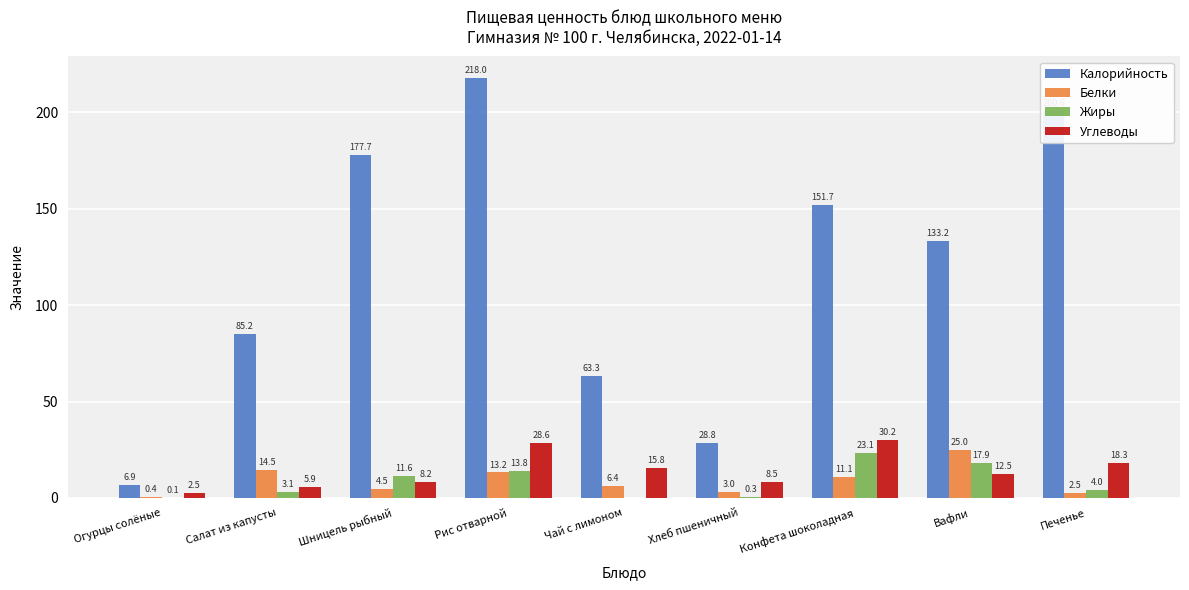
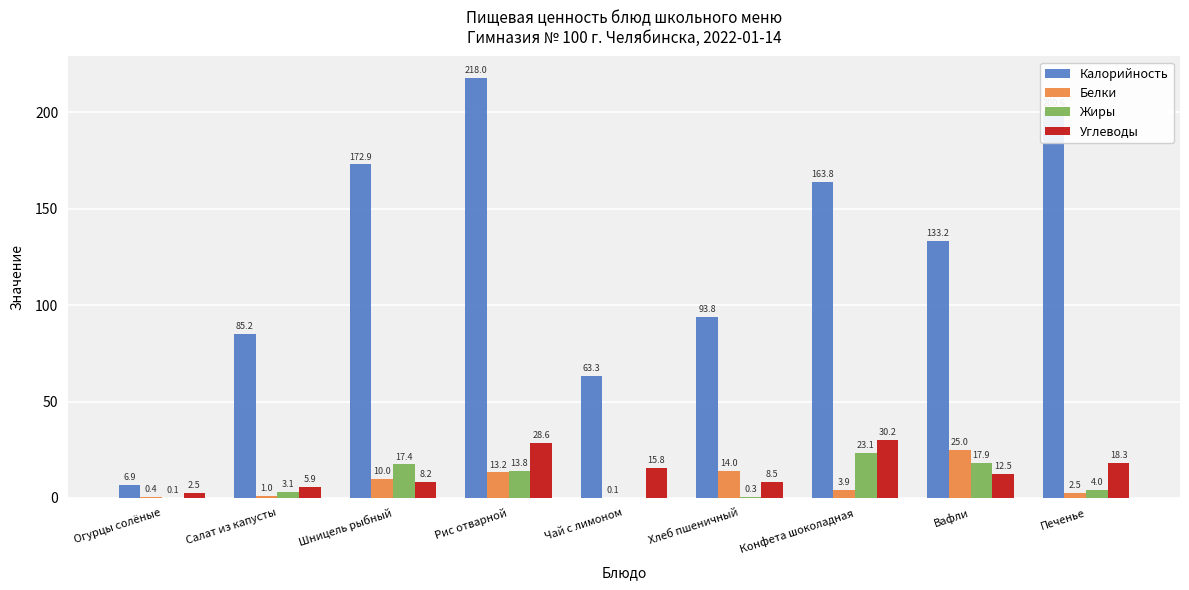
  {
    "Калорийность": {
      "Огурцы солёные": 6.9,
      "Салат из капусты": 85.2,
-     "Шницель рыбный": 177.7,
+     "Шницель рыбный": 172.9,
      "Рис отварной": 218.0,
      "Чай с лимоном": 63.3,
-     "Хлеб пшеничный": 28.8,
-     "Конфета шоколадная": 151.7,
+     "Хлеб пшеничный": 93.8,
+     "Конфета шоколадная": 163.8,
      "Вафли": 133.2
    },
    "Белки": {
      "Огурцы солёные": 0.4,
-     "Салат из капусты": 14.5,
-     "Шницель рыбный": 4.5,
+     "Салат из капусты": 1.0,
+     "Шницель рыбный": 10.0,
      "Рис отварной": 13.2,
-     "Чай с лимоном": 6.4,
-     "Хлеб пшеничный": 3.0,
-     "Конфета шоколадная": 11.1,
+     "Чай с лимоном": 0.1,
+     "Хлеб пшеничный": 14.0,
+     "Конфета шоколадная": 3.9,
      "Вафли": 25.0,
      "Печенье": 2.5
    },
    "Жиры": {
      "Огурцы солёные": 0.1,
      "Салат из капусты": 3.1,
-     "Шницель рыбный": 11.6,
+     "Шницель рыбный": 17.4,
      "Рис отварной": 13.8,
      "Хлеб пшеничный": 0.3,
      "Конфета шоколадная": 23.1,
      "Вафли": 17.9,
      "Печенье": 4.0
    },
    "Углеводы": {
      "Огурцы солёные": 2.5,
      "Салат из капусты": 5.9,
      "Шницель рыбный": 8.2,
      "Рис отварной": 28.6,
      "Чай с лимоном": 15.8,
      "Хлеб пшеничный": 8.5,
      "Конфета шоколадная": 30.2,
      "Вафли": 12.5,
      "Печенье": 18.3
    }
  }
